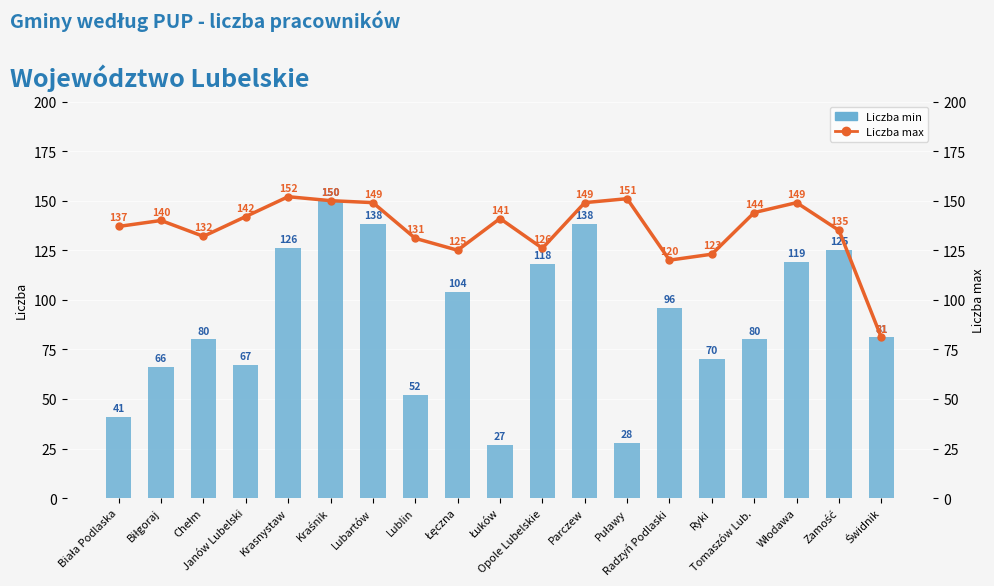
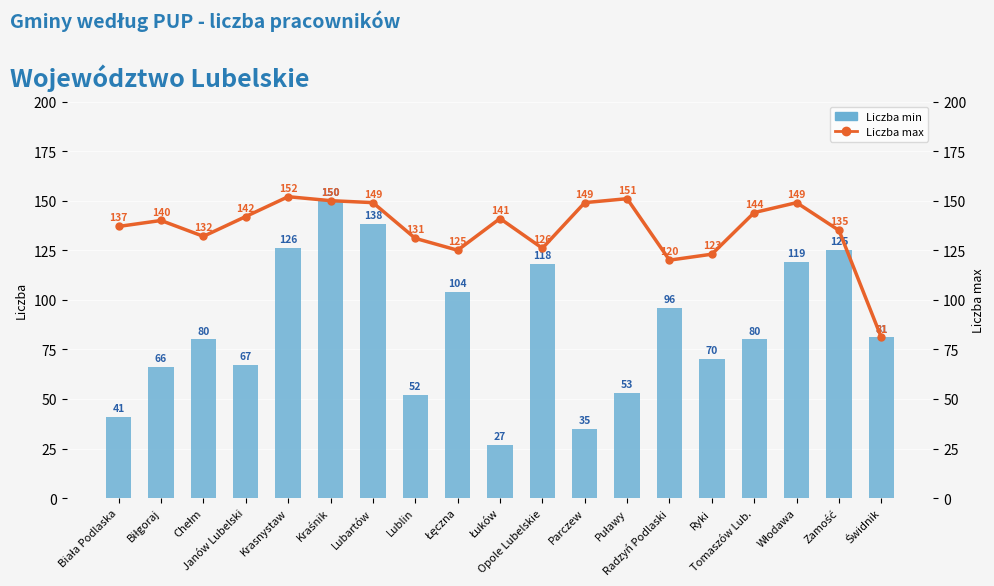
  {
    "Liczba min": {
      "Biała Podlaska": 41,
      "Biłgoraj": 66,
      "Chełm": 80,
      "Janów Lubelski": 67,
      "Krasnystaw": 126,
      "Lubartów": 138,
      "Lublin": 52,
      "Łęczna": 104,
      "Łuków": 27,
-     "Parczew": 138,
-     "Puławy": 28,
+     "Parczew": 35,
+     "Puławy": 53,
      "Radzyń Podlaski": 96,
      "Ryki": 70,
      "Tomaszów Lub.": 80,
      "Włodawa": 119,
      "Zamość": 125
    },
    "Liczba max": {
      "Biała Podlaska": 137,
      "Biłgoraj": 140,
      "Chełm": 132,
      "Janów Lubelski": 142,
      "Krasnystaw": 152,
      "Lubartów": 149,
      "Lublin": 131,
      "Łęczna": 125,
      "Łuków": 141,
      "Opole Lubelskie": 126,
      "Parczew": 149,
      "Puławy": 151,
      "Radzyń Podlaski": 120,
      "Ryki": 123,
      "Tomaszów Lub.": 144,
      "Włodawa": 149,
      "Zamość": 135
    }
  }
